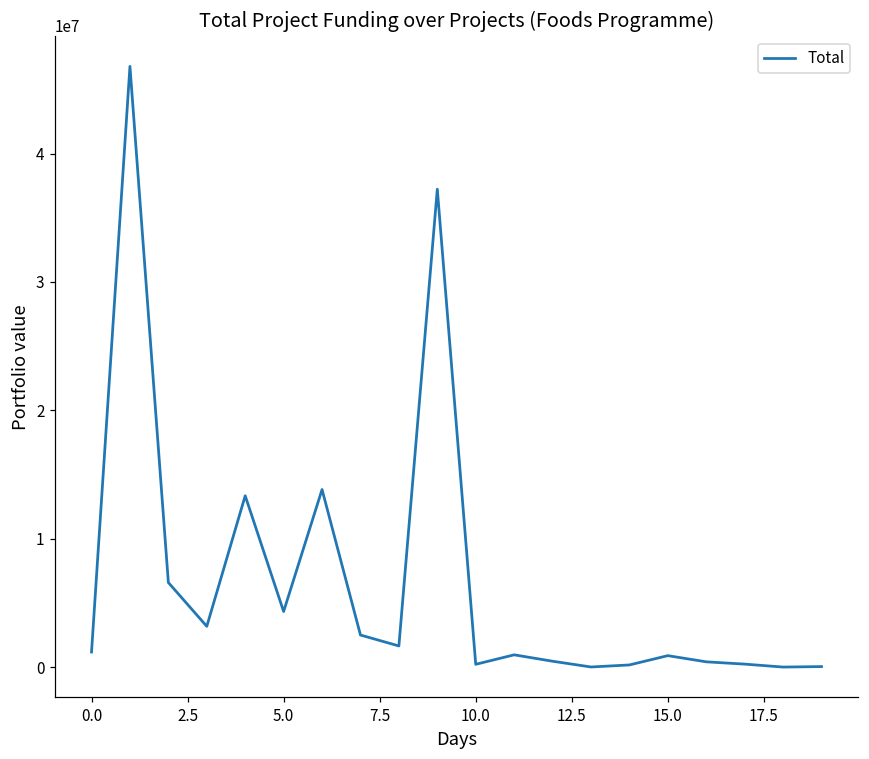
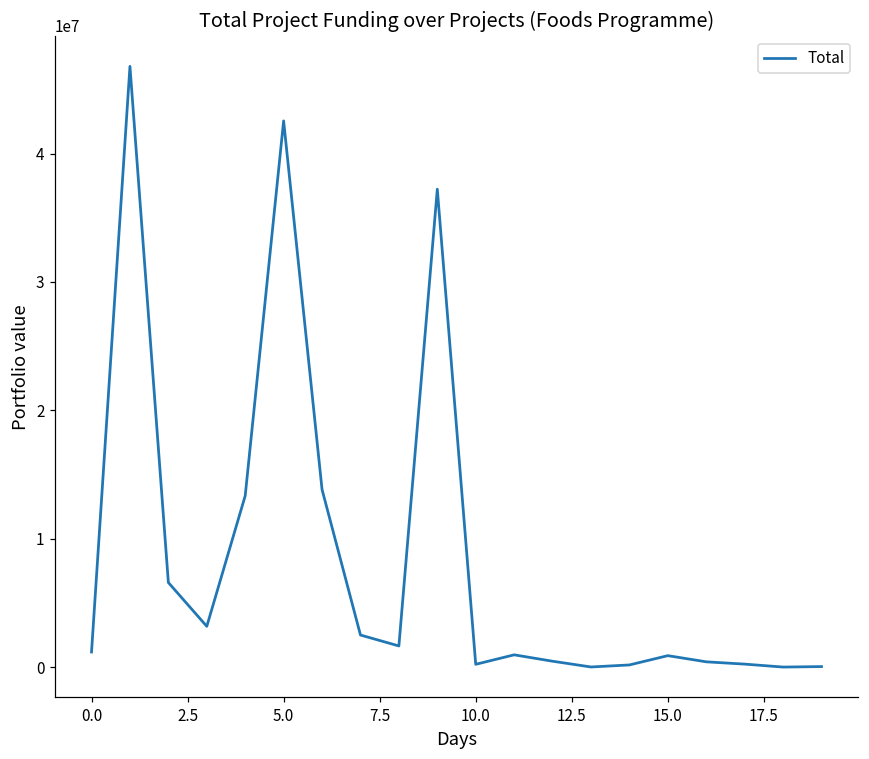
  {
    "0.0": 1200000,
-   "5.0": 4300000,
+   "5.0": 42500000,
    "10.0": 200000,
    "15.0": 900000
  }
